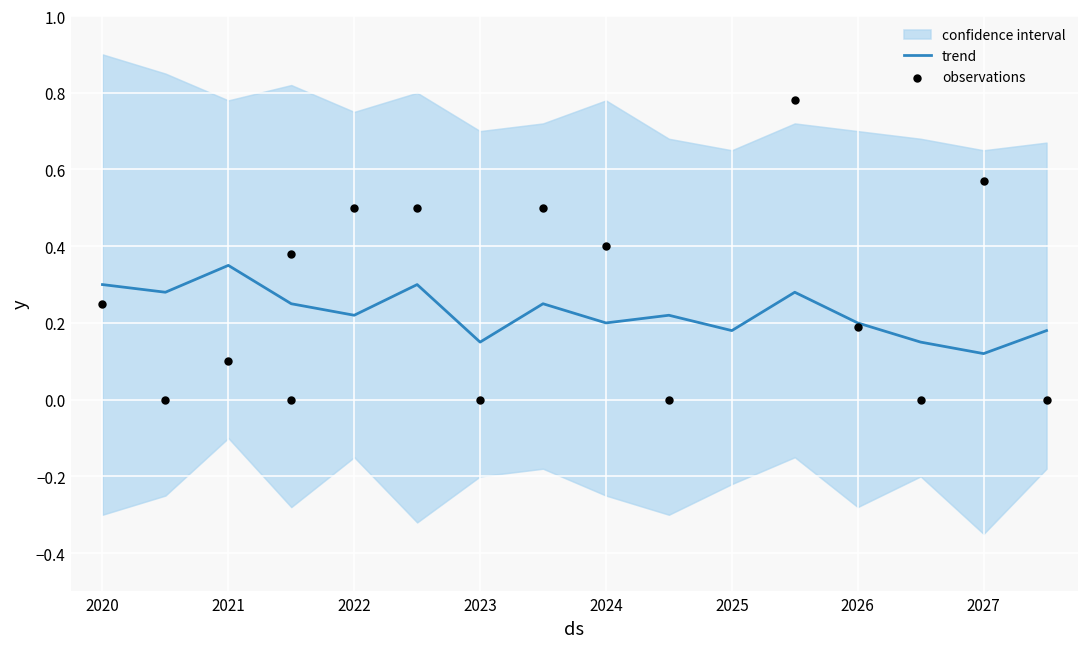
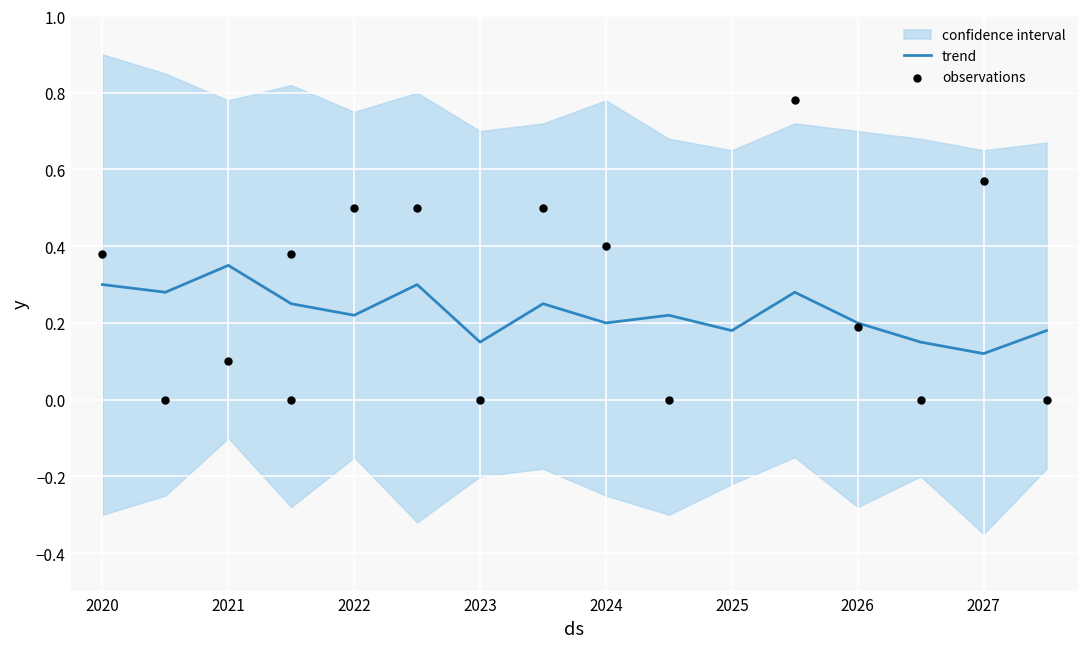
  {
    "trend": {
      "2020": 0.30,
      "2021": 0.35,
      "2022": 0.22,
      "2023": 0.15,
      "2024": 0.20,
      "2025": 0.18,
      "2026": 0.20,
      "2027": 0.12
    },
    "observations": {
-     "2020": 0.25
+     "2020": 0.38
    }
  }
